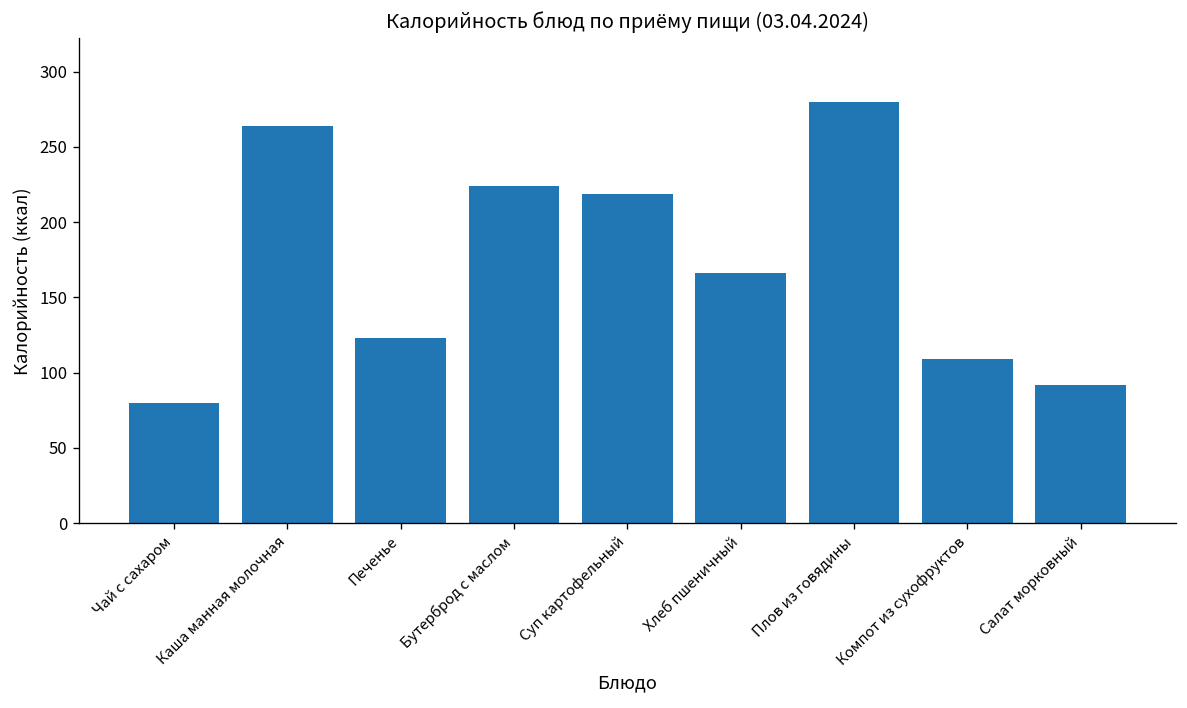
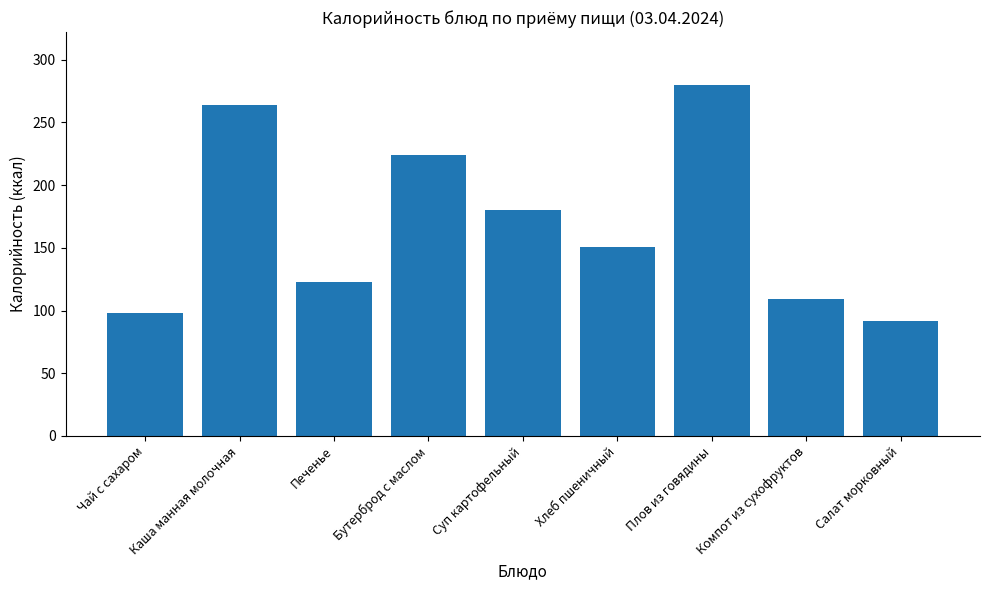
  {
-   "Чай с сахаром": 80,
+   "Чай с сахаром": 98,
    "Каша манная молочная": 264,
    "Печенье": 123,
    "Бутерброд с маслом": 224,
-   "Суп картофельный": 219,
-   "Хлеб пшеничный": 166,
+   "Суп картофельный": 180,
+   "Хлеб пшеничный": 151,
    "Плов из говядины": 280,
    "Компот из сухофруктов": 109,
    "Салат морковный": 92
  }
